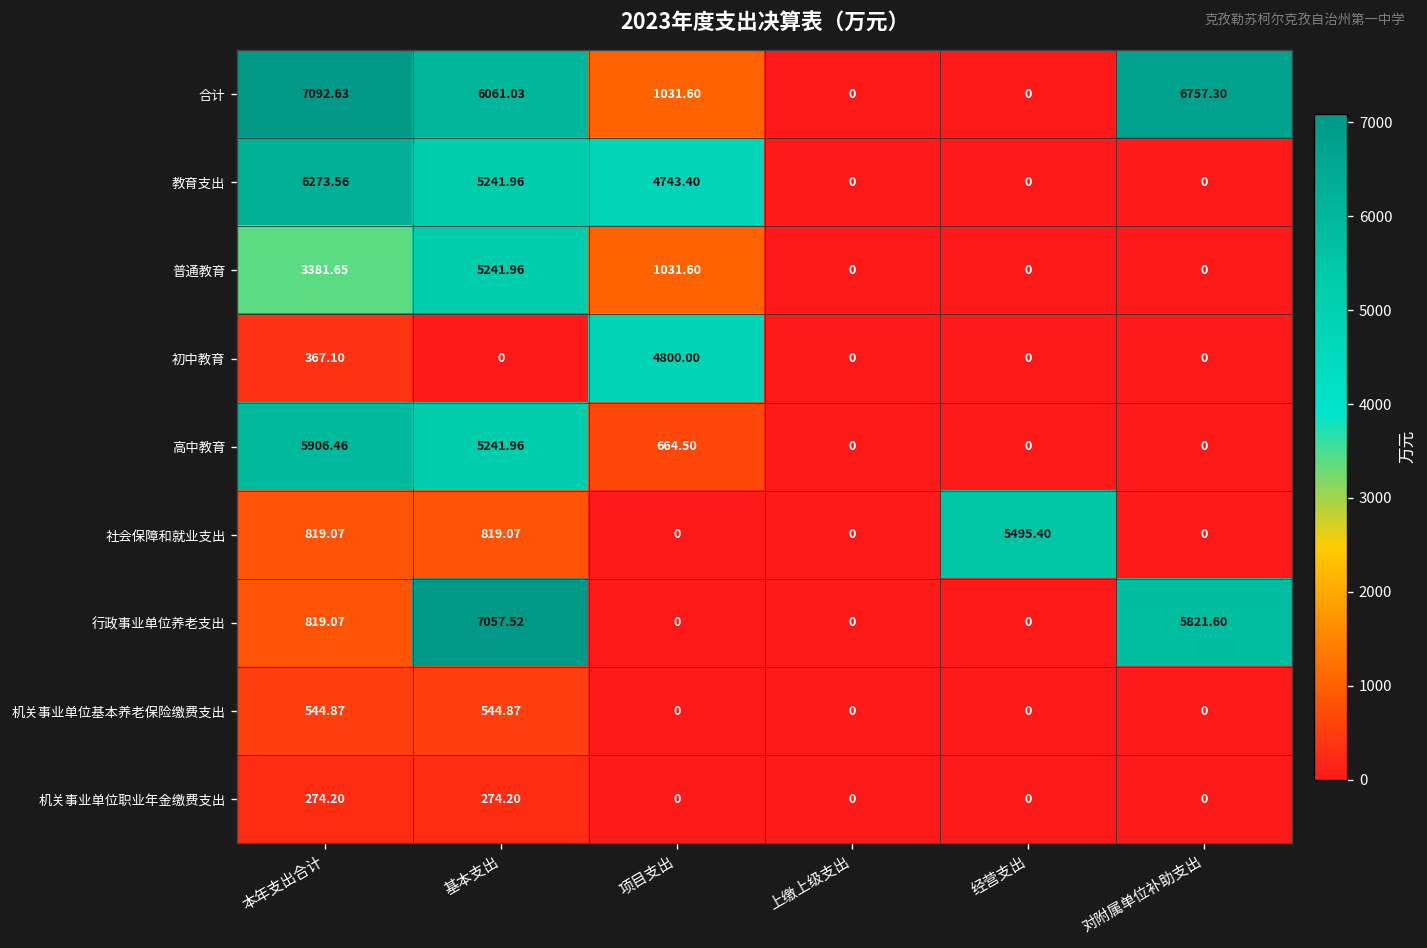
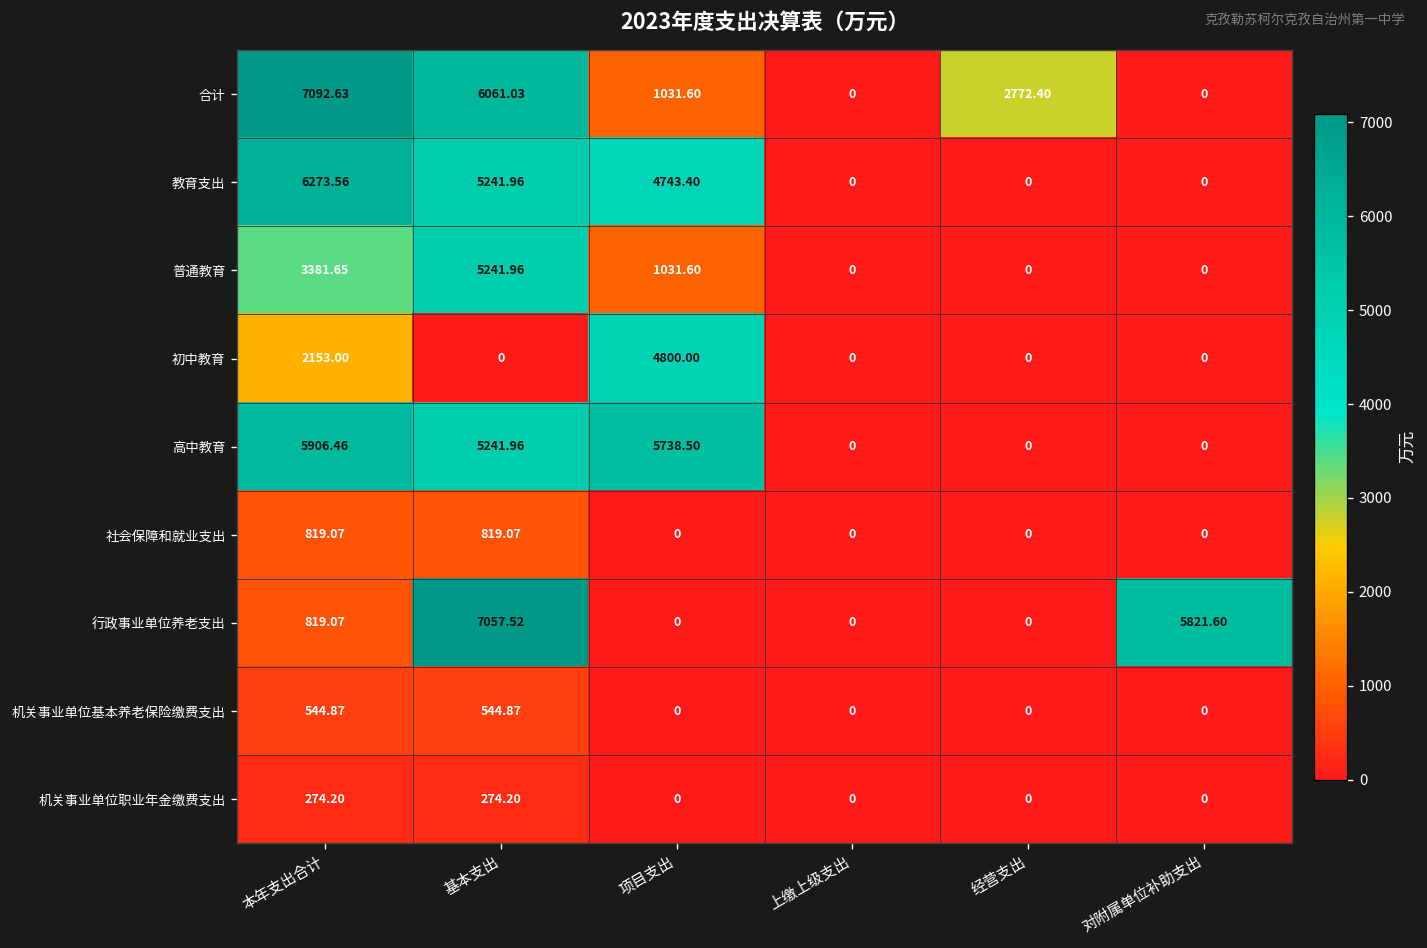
  {
    "合计": {
      "本年支出合计": 7092.63,
      "基本支出": 6061.03,
      "项目支出": 1031.60,
      "上缴上级支出": 0,
-     "经营支出": 0,
-     "对附属单位补助支出": 6757.30
+     "经营支出": 2772.40,
+     "对附属单位补助支出": 0
    },
    "教育支出": {
      "本年支出合计": 6273.56,
      "基本支出": 5241.96,
      "项目支出": 4743.40,
      "上缴上级支出": 0,
      "经营支出": 0,
      "对附属单位补助支出": 0
    },
    "普通教育": {
      "本年支出合计": 3381.65,
      "基本支出": 5241.96,
      "项目支出": 1031.60,
      "上缴上级支出": 0,
      "经营支出": 0,
      "对附属单位补助支出": 0
    },
    "初中教育": {
-     "本年支出合计": 367.10,
+     "本年支出合计": 2153.00,
      "基本支出": 0,
      "项目支出": 4800.00,
      "上缴上级支出": 0,
      "经营支出": 0,
      "对附属单位补助支出": 0
    },
    "高中教育": {
      "本年支出合计": 5906.46,
      "基本支出": 5241.96,
-     "项目支出": 664.50,
+     "项目支出": 5738.50,
      "上缴上级支出": 0,
      "经营支出": 0,
      "对附属单位补助支出": 0
    },
    "社会保障和就业支出": {
      "本年支出合计": 819.07,
      "基本支出": 819.07,
      "项目支出": 0,
      "上缴上级支出": 0,
-     "经营支出": 5495.40,
+     "经营支出": 0,
      "对附属单位补助支出": 0
    },
    "行政事业单位养老支出": {
      "本年支出合计": 819.07,
      "基本支出": 7057.52,
      "项目支出": 0,
      "上缴上级支出": 0,
      "经营支出": 0,
      "对附属单位补助支出": 5821.60
    },
    "机关事业单位基本养老保险缴费支出": {
      "本年支出合计": 544.87,
      "基本支出": 544.87,
      "项目支出": 0,
      "上缴上级支出": 0,
      "经营支出": 0,
      "对附属单位补助支出": 0
    },
    "机关事业单位职业年金缴费支出": {
      "本年支出合计": 274.20,
      "基本支出": 274.20,
      "项目支出": 0,
      "上缴上级支出": 0,
      "经营支出": 0,
      "对附属单位补助支出": 0
    }
  }
